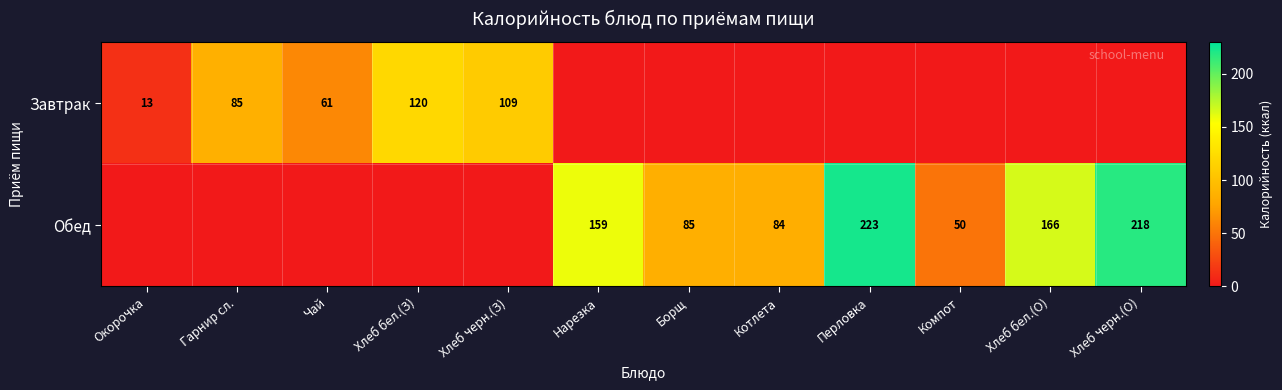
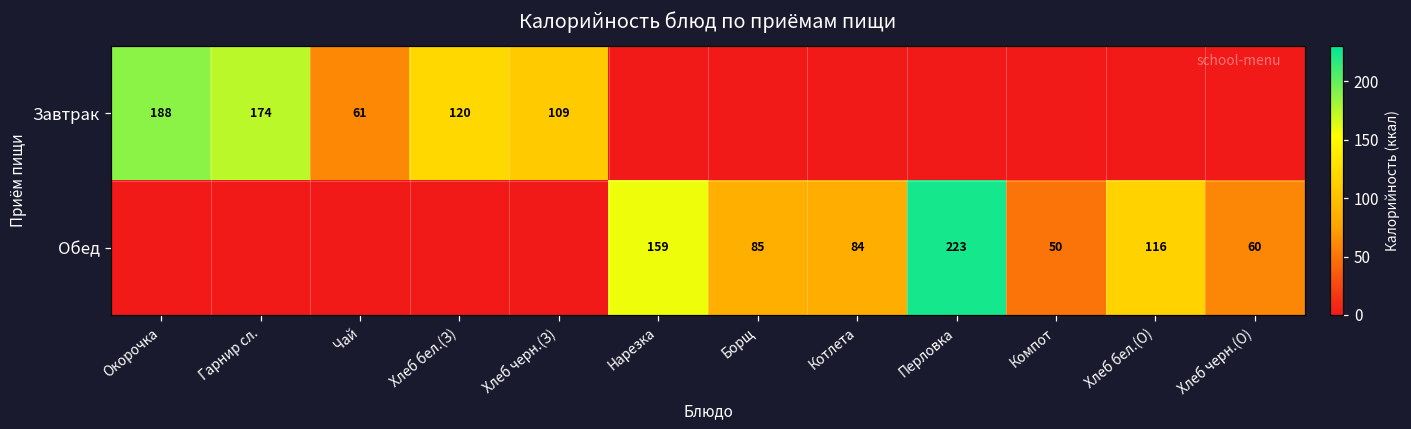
  {
    "Завтрак": {
-     "Окорочка": 13,
-     "Гарнир сл.": 85,
+     "Окорочка": 188,
+     "Гарнир сл.": 174,
      "Чай": 61,
      "Хлеб бел.(З)": 120,
      "Хлеб черн.(З)": 109
    },
    "Обед": {
      "Нарезка": 159,
      "Борщ": 85,
      "Котлета": 84,
      "Перловка": 223,
      "Компот": 50,
-     "Хлеб бел.(О)": 166,
-     "Хлеб черн.(О)": 218
+     "Хлеб бел.(О)": 116,
+     "Хлеб черн.(О)": 60
    }
  }
